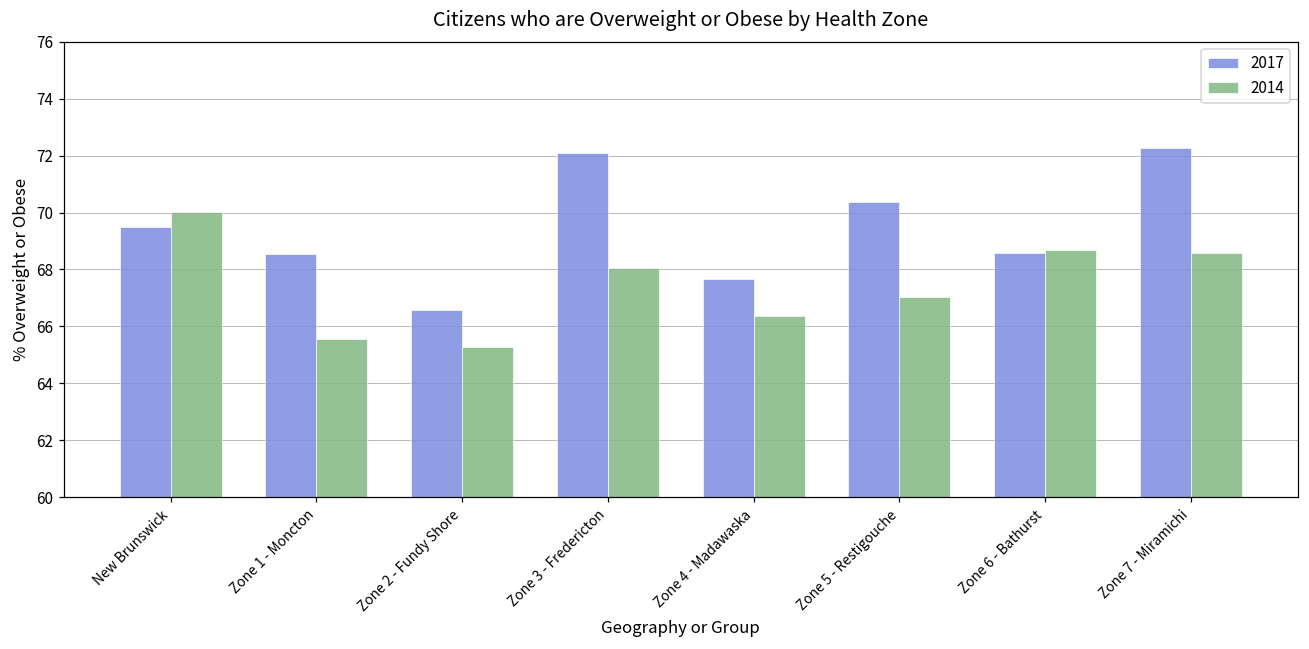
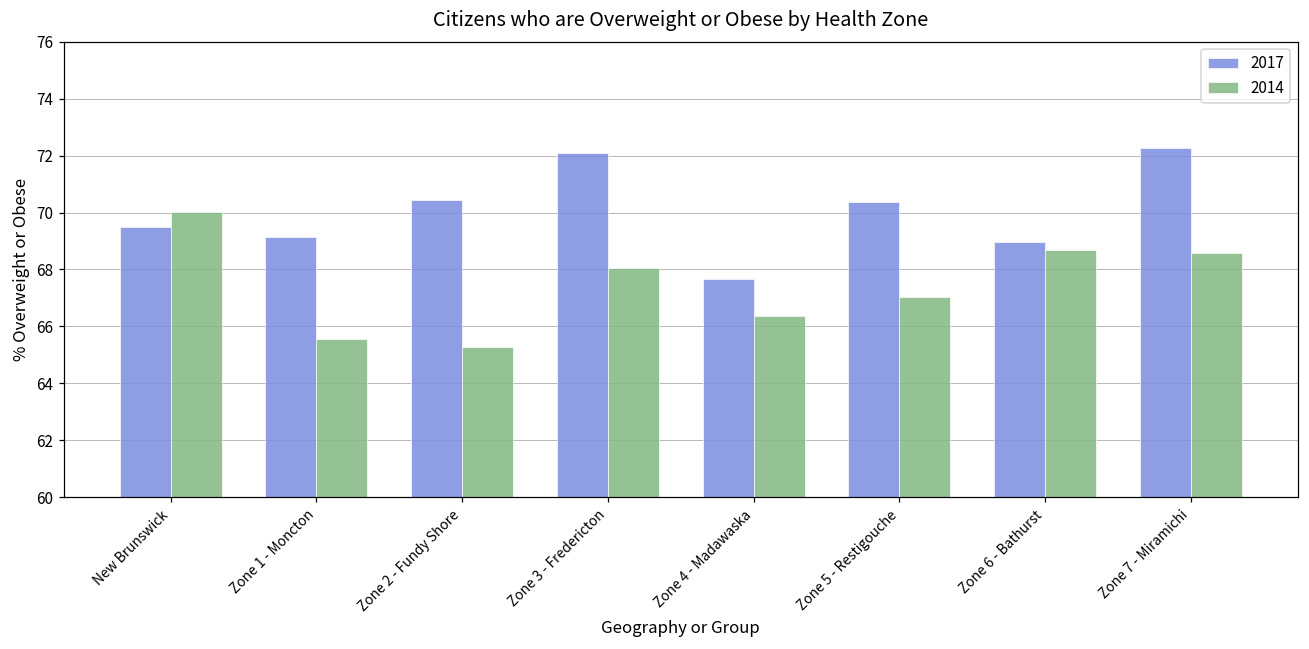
  {
    "2017": {
      "New Brunswick": 69.5,
-     "Zone 1 - Moncton": 68.6,
-     "Zone 2 - Fundy Shore": 66.6,
+     "Zone 1 - Moncton": 69.1,
+     "Zone 2 - Fundy Shore": 70.4,
      "Zone 3 - Fredericton": 72.1,
      "Zone 4 - Madawaska": 67.7,
      "Zone 5 - Restigouche": 70.4,
-     "Zone 6 - Bathurst": 68.6,
+     "Zone 6 - Bathurst": 69.0,
      "Zone 7 - Miramichi": 72.3
    },
    "2014": {
      "New Brunswick": 70.0,
      "Zone 1 - Moncton": 65.6,
      "Zone 2 - Fundy Shore": 65.3,
      "Zone 3 - Fredericton": 68.0,
      "Zone 4 - Madawaska": 66.4,
      "Zone 5 - Restigouche": 67.0,
      "Zone 6 - Bathurst": 68.7,
      "Zone 7 - Miramichi": 68.6
    }
  }
